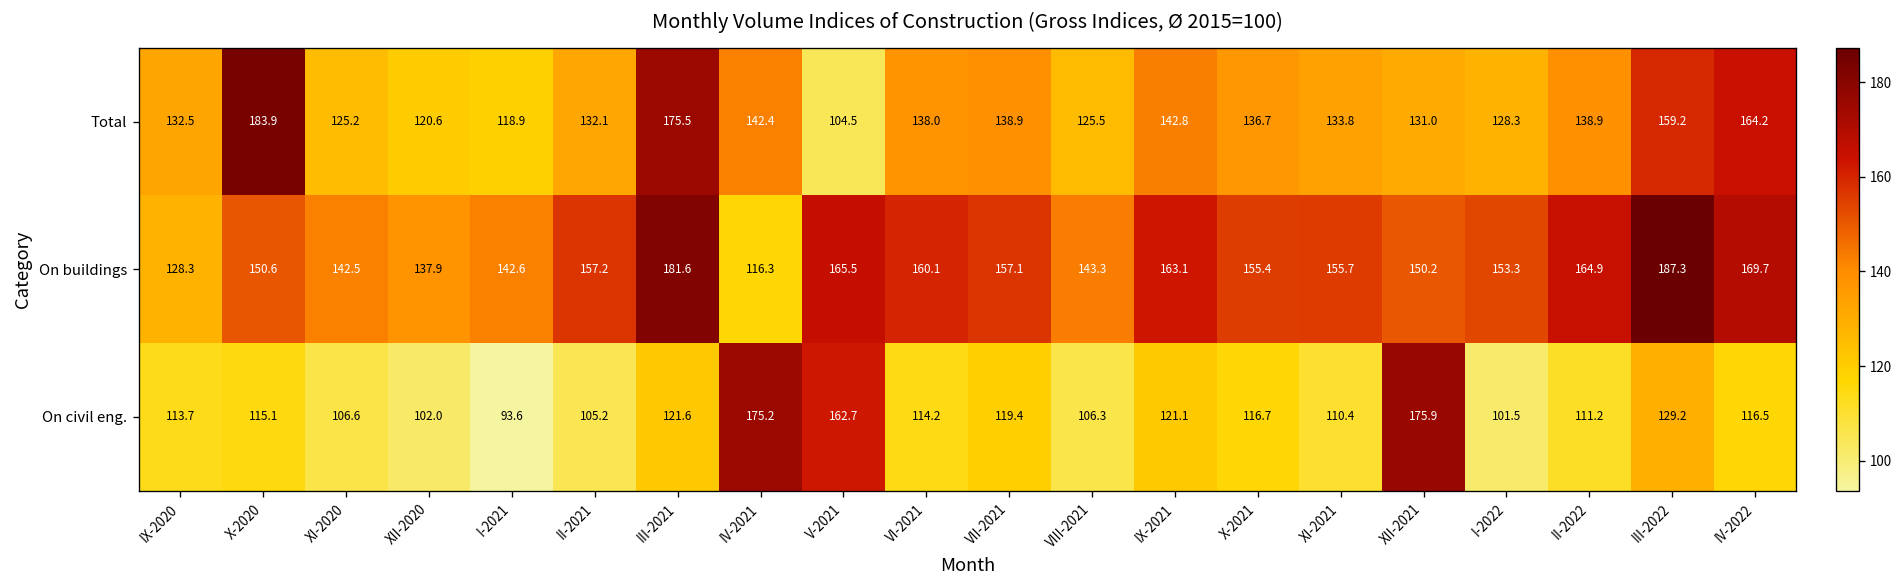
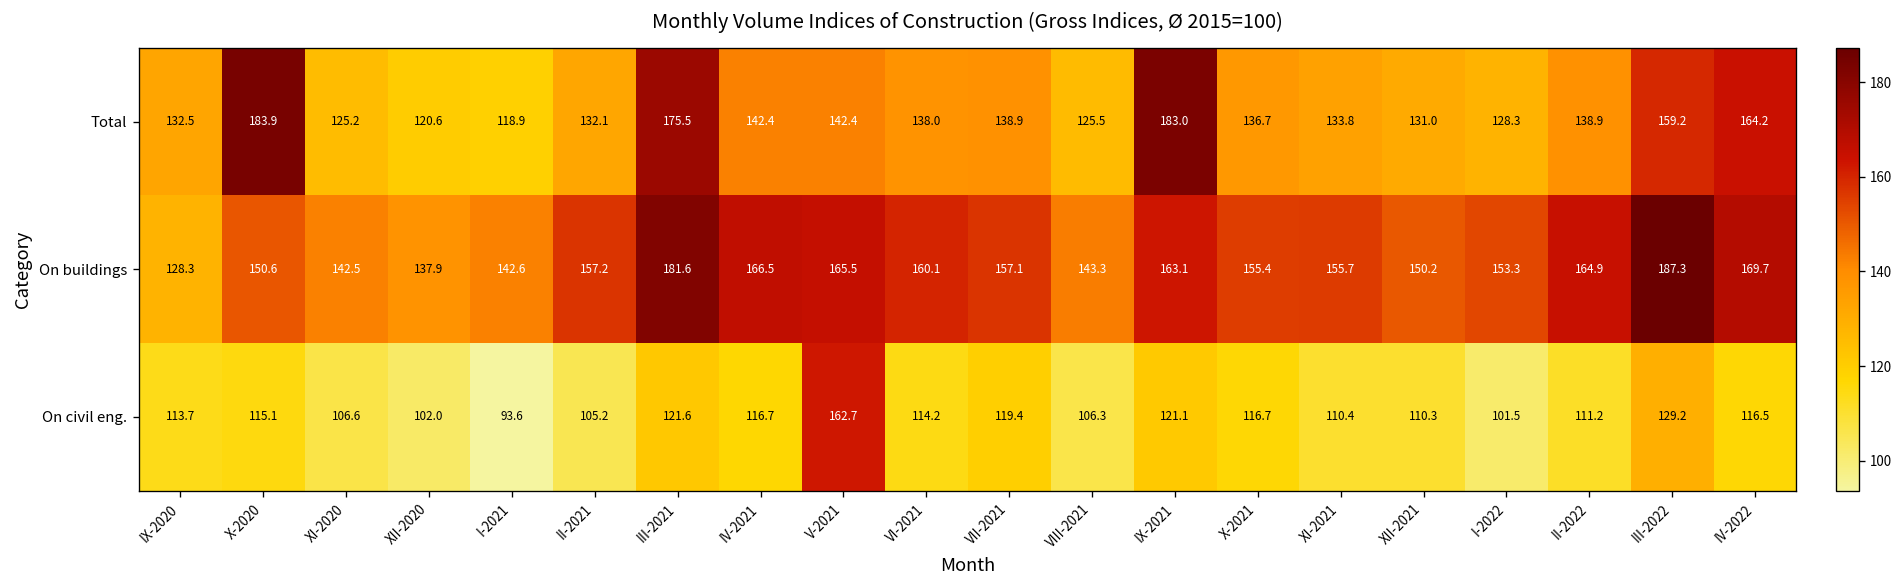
  {
    "Total": {
      "IX-2020": 132.5,
      "X-2020": 183.9,
      "XI-2020": 125.2,
      "XII-2020": 120.6,
      "I-2021": 118.9,
      "II-2021": 132.1,
      "III-2021": 175.5,
      "IV-2021": 142.4,
-     "V-2021": 104.5,
+     "V-2021": 142.4,
      "VI-2021": 138.0,
      "VII-2021": 138.9,
      "VIII-2021": 125.5,
-     "IX-2021": 142.8,
+     "IX-2021": 183.0,
      "X-2021": 136.7,
      "XI-2021": 133.8,
      "XII-2021": 131.0,
      "I-2022": 128.3,
      "II-2022": 138.9,
      "III-2022": 159.2,
      "IV-2022": 164.2
    },
    "On buildings": {
      "IX-2020": 128.3,
      "X-2020": 150.6,
      "XI-2020": 142.5,
      "XII-2020": 137.9,
      "I-2021": 142.6,
      "II-2021": 157.2,
      "III-2021": 181.6,
-     "IV-2021": 116.3,
+     "IV-2021": 166.5,
      "V-2021": 165.5,
      "VI-2021": 160.1,
      "VII-2021": 157.1,
      "VIII-2021": 143.3,
      "IX-2021": 163.1,
      "X-2021": 155.4,
      "XI-2021": 155.7,
      "XII-2021": 150.2,
      "I-2022": 153.3,
      "II-2022": 164.9,
      "III-2022": 187.3,
      "IV-2022": 169.7
    },
    "On civil eng.": {
      "IX-2020": 113.7,
      "X-2020": 115.1,
      "XI-2020": 106.6,
      "XII-2020": 102.0,
      "I-2021": 93.6,
      "II-2021": 105.2,
      "III-2021": 121.6,
-     "IV-2021": 175.2,
+     "IV-2021": 116.7,
      "V-2021": 162.7,
      "VI-2021": 114.2,
      "VII-2021": 119.4,
      "VIII-2021": 106.3,
      "IX-2021": 121.1,
      "X-2021": 116.7,
      "XI-2021": 110.4,
-     "XII-2021": 175.9,
+     "XII-2021": 110.3,
      "I-2022": 101.5,
      "II-2022": 111.2,
      "III-2022": 129.2,
      "IV-2022": 116.5
    }
  }
